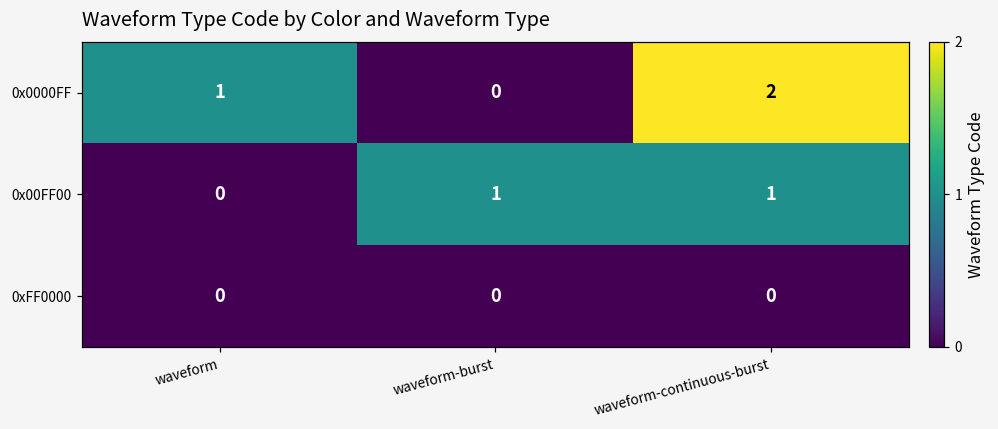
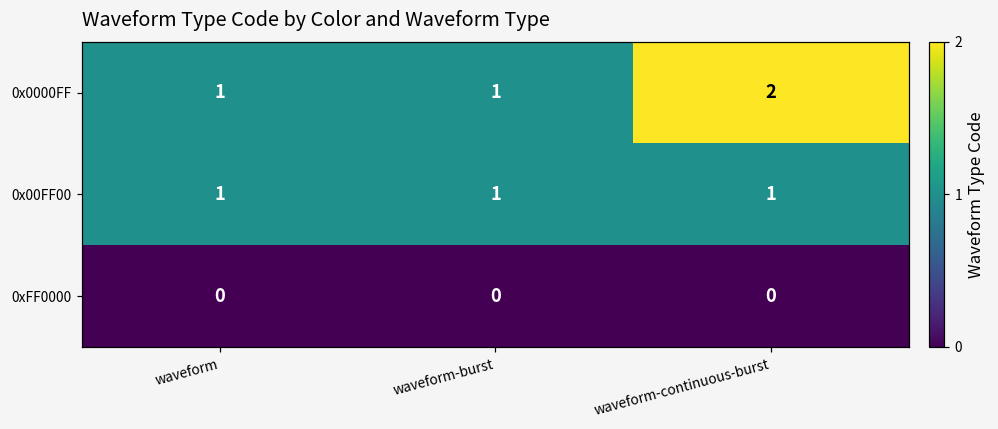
  {
    "0x0000FF": {
      "waveform": 1,
-     "waveform-burst": 0,
+     "waveform-burst": 1,
      "waveform-continuous-burst": 2
    },
    "0x00FF00": {
-     "waveform": 0,
+     "waveform": 1,
      "waveform-burst": 1,
      "waveform-continuous-burst": 1
    },
    "0xFF0000": {
      "waveform": 0,
      "waveform-burst": 0,
      "waveform-continuous-burst": 0
    }
  }
